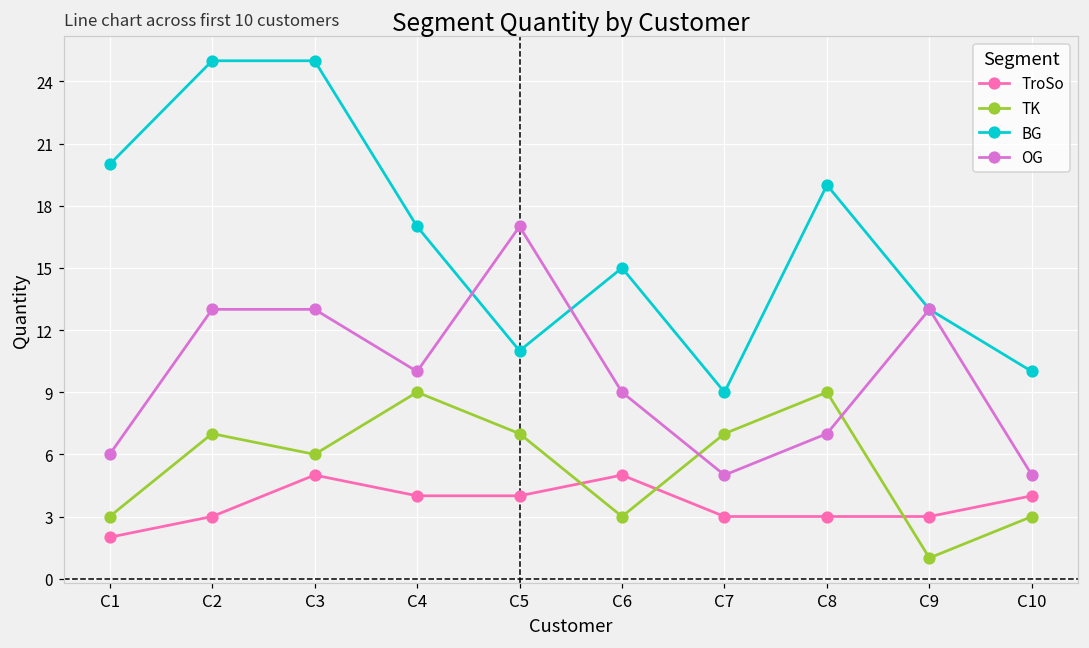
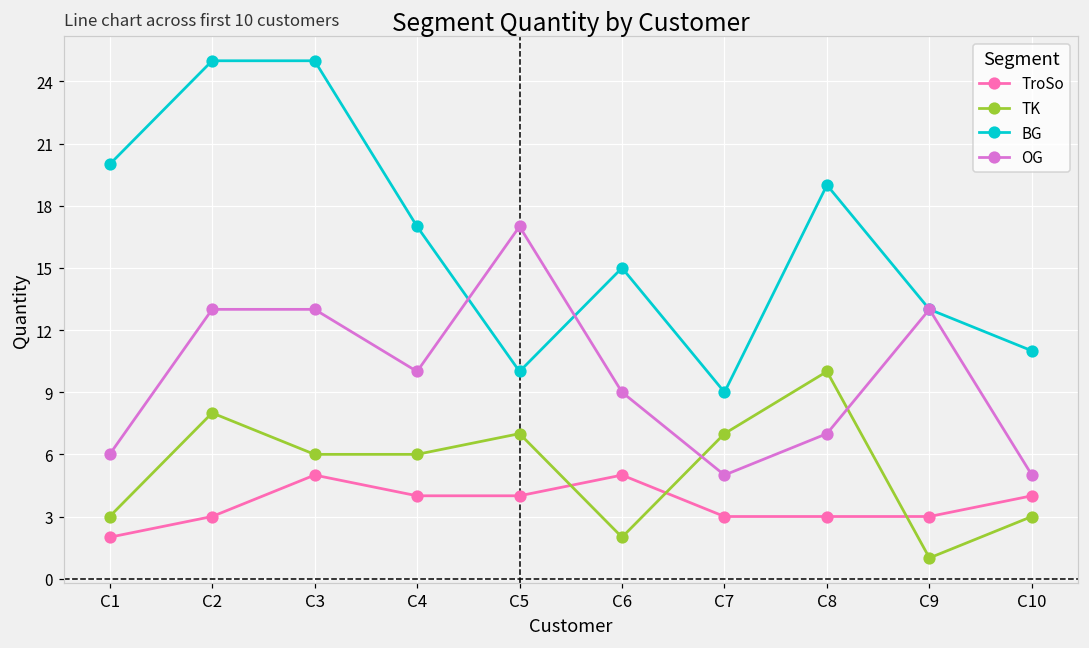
  {
    "TK": {
      "C1": 3,
-     "C2": 7,
+     "C2": 8,
      "C3": 6,
-     "C4": 9,
+     "C4": 6,
      "C5": 7,
-     "C6": 3,
+     "C6": 2,
      "C7": 7,
-     "C8": 9,
+     "C8": 10,
      "C9": 1,
      "C10": 3
    },
    "BG": {
      "C1": 20,
      "C2": 25,
      "C3": 25,
      "C4": 17,
-     "C5": 11,
+     "C5": 10,
      "C6": 15,
      "C7": 9,
      "C8": 19,
-     "C10": 10
+     "C10": 11
    }
  }
